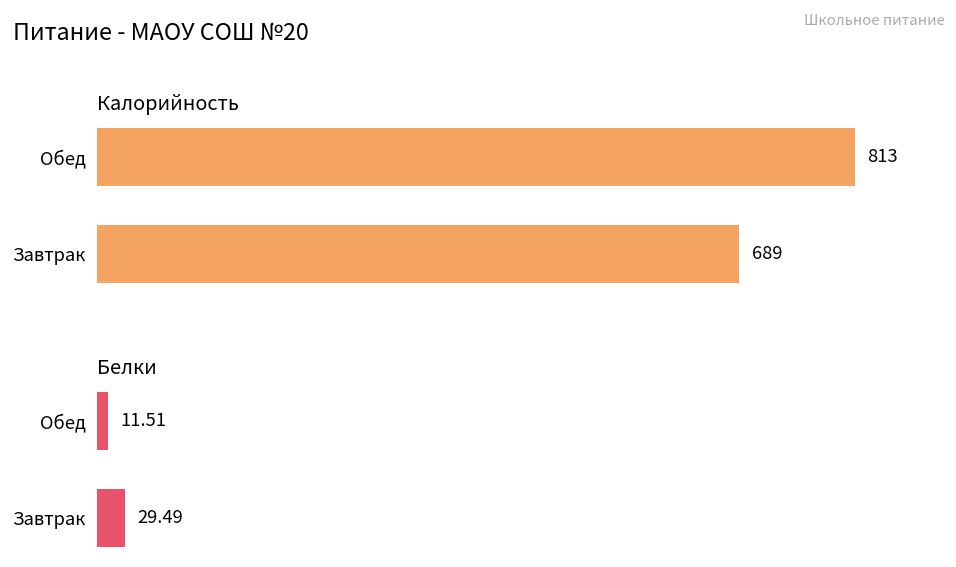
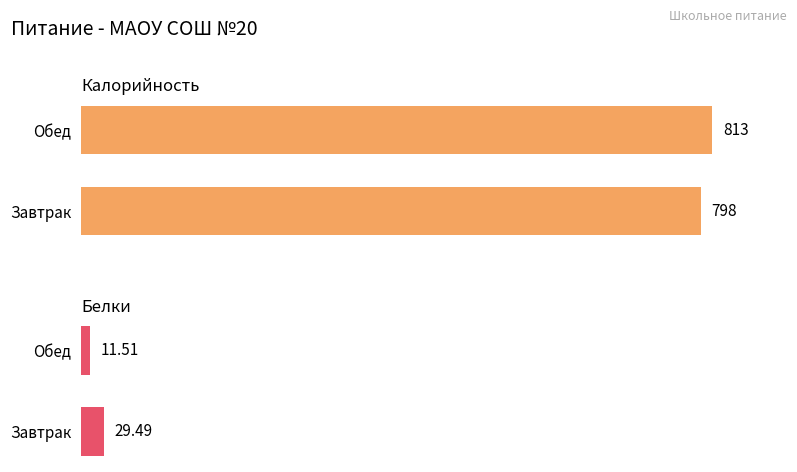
  {
    "Калорийность": {
      "Обед": 813,
-     "Завтрак": 689
+     "Завтрак": 798
    },
    "Белки": {
      "Обед": 11.51,
      "Завтрак": 29.49
    }
  }
